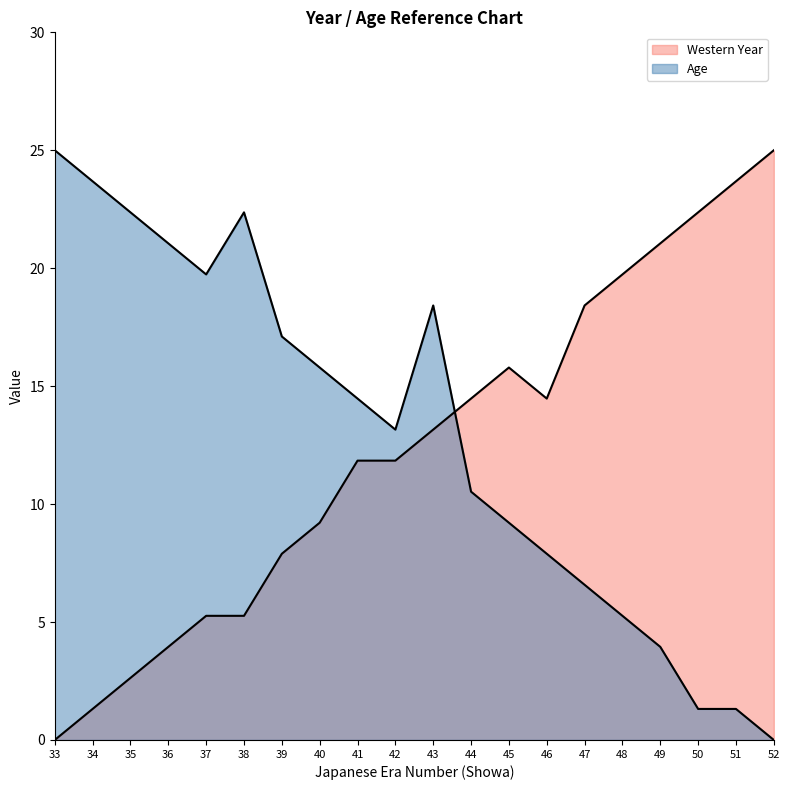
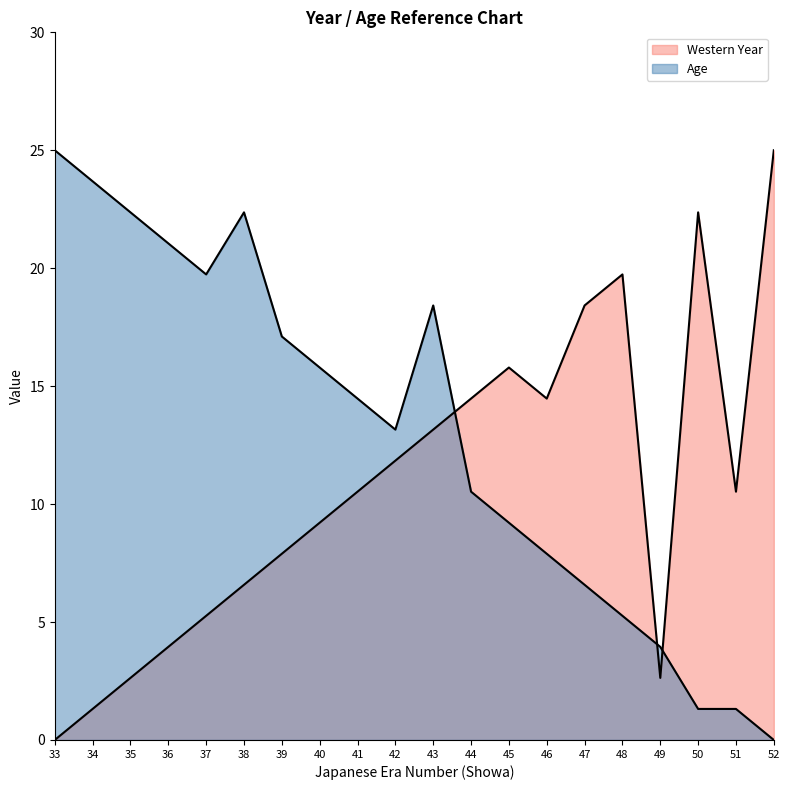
  {
    "Western Year": {
      "33": 0.0,
      "34": 1.3,
      "35": 2.6,
      "36": 3.9,
      "37": 5.3,
-     "38": 5.3,
+     "38": 6.6,
      "39": 7.9,
      "40": 9.2,
-     "41": 11.8,
+     "41": 10.5,
      "42": 11.8,
      "43": 13.2,
      "44": 14.5,
      "45": 15.8,
      "46": 14.5,
      "47": 18.4,
      "48": 19.7,
-     "49": 21.1,
+     "49": 2.6,
      "50": 22.4,
-     "51": 23.7,
+     "51": 10.5,
      "52": 25.0
    },
    "Age": {
      "33": 25.0,
      "34": 23.7,
      "35": 22.4,
      "36": 21.1,
      "37": 19.7,
      "38": 22.4,
      "39": 17.1,
      "40": 15.8,
      "41": 14.5,
      "42": 13.2,
      "43": 18.4,
      "44": 10.5,
      "45": 9.2,
      "46": 7.9,
      "47": 6.6,
      "48": 5.3,
      "49": 3.9,
      "50": 1.3,
      "51": 1.3,
      "52": 0.0
    }
  }
